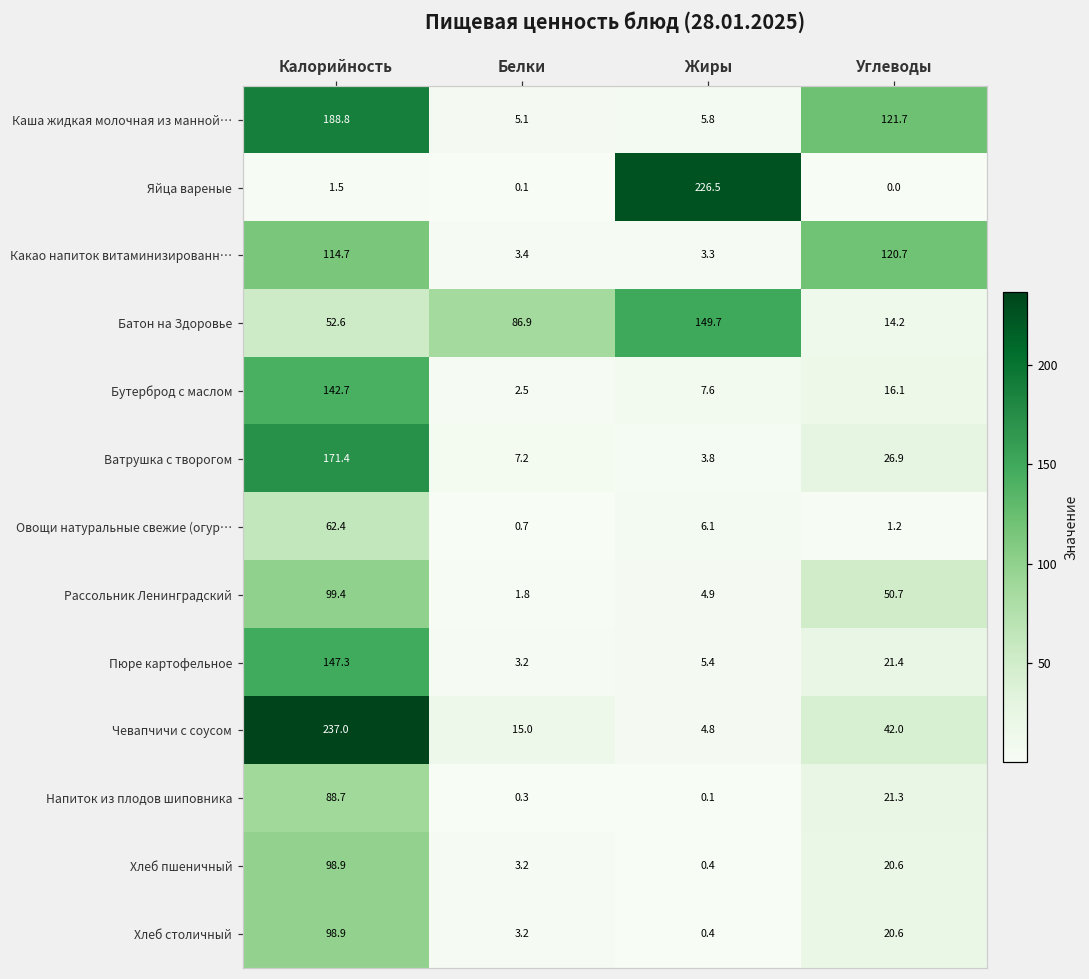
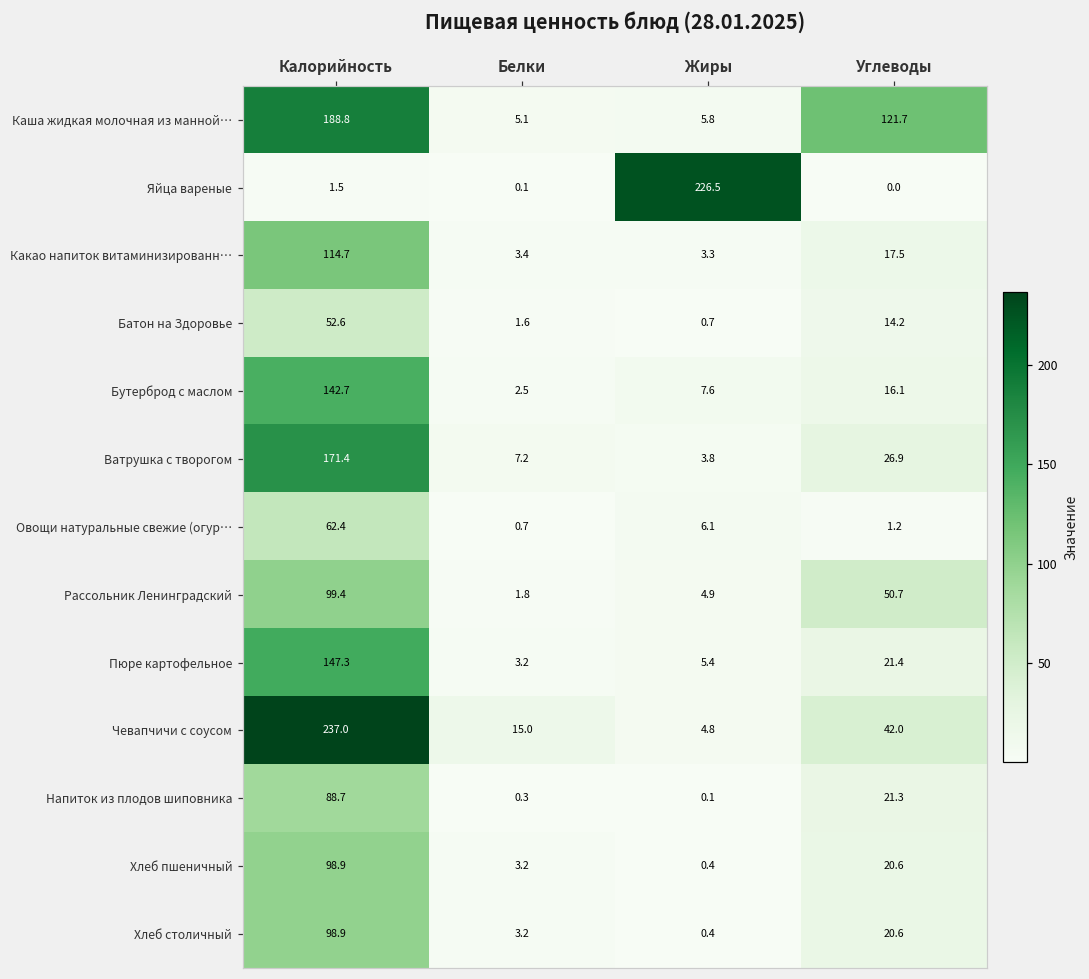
  {
    "Каша жидкая молочная из манной…": {
      "Калорийность": 188.8,
      "Белки": 5.1,
      "Жиры": 5.8,
      "Углеводы": 121.7
    },
    "Яйца вареные": {
      "Калорийность": 1.5,
      "Белки": 0.1,
      "Жиры": 226.5,
      "Углеводы": 0.0
    },
    "Какао напиток витаминизированн…": {
      "Калорийность": 114.7,
      "Белки": 3.4,
      "Жиры": 3.3,
-     "Углеводы": 120.7
+     "Углеводы": 17.5
    },
    "Батон на Здоровье": {
      "Калорийность": 52.6,
-     "Белки": 86.9,
-     "Жиры": 149.7,
+     "Белки": 1.6,
+     "Жиры": 0.7,
      "Углеводы": 14.2
    },
    "Бутерброд с маслом": {
      "Калорийность": 142.7,
      "Белки": 2.5,
      "Жиры": 7.6,
      "Углеводы": 16.1
    },
    "Ватрушка с творогом": {
      "Калорийность": 171.4,
      "Белки": 7.2,
      "Жиры": 3.8,
      "Углеводы": 26.9
    },
    "Овощи натуральные свежие (огур…": {
      "Калорийность": 62.4,
      "Белки": 0.7,
      "Жиры": 6.1,
      "Углеводы": 1.2
    },
    "Рассольник Ленинградский": {
      "Калорийность": 99.4,
      "Белки": 1.8,
      "Жиры": 4.9,
      "Углеводы": 50.7
    },
    "Пюре картофельное": {
      "Калорийность": 147.3,
      "Белки": 3.2,
      "Жиры": 5.4,
      "Углеводы": 21.4
    },
    "Чевапчичи с соусом": {
      "Калорийность": 237.0,
      "Белки": 15.0,
      "Жиры": 4.8,
      "Углеводы": 42.0
    },
    "Напиток из плодов шиповника": {
      "Калорийность": 88.7,
      "Белки": 0.3,
      "Жиры": 0.1,
      "Углеводы": 21.3
    },
    "Хлеб пшеничный": {
      "Калорийность": 98.9,
      "Белки": 3.2,
      "Жиры": 0.4,
      "Углеводы": 20.6
    },
    "Хлеб столичный": {
      "Калорийность": 98.9,
      "Белки": 3.2,
      "Жиры": 0.4,
      "Углеводы": 20.6
    }
  }
